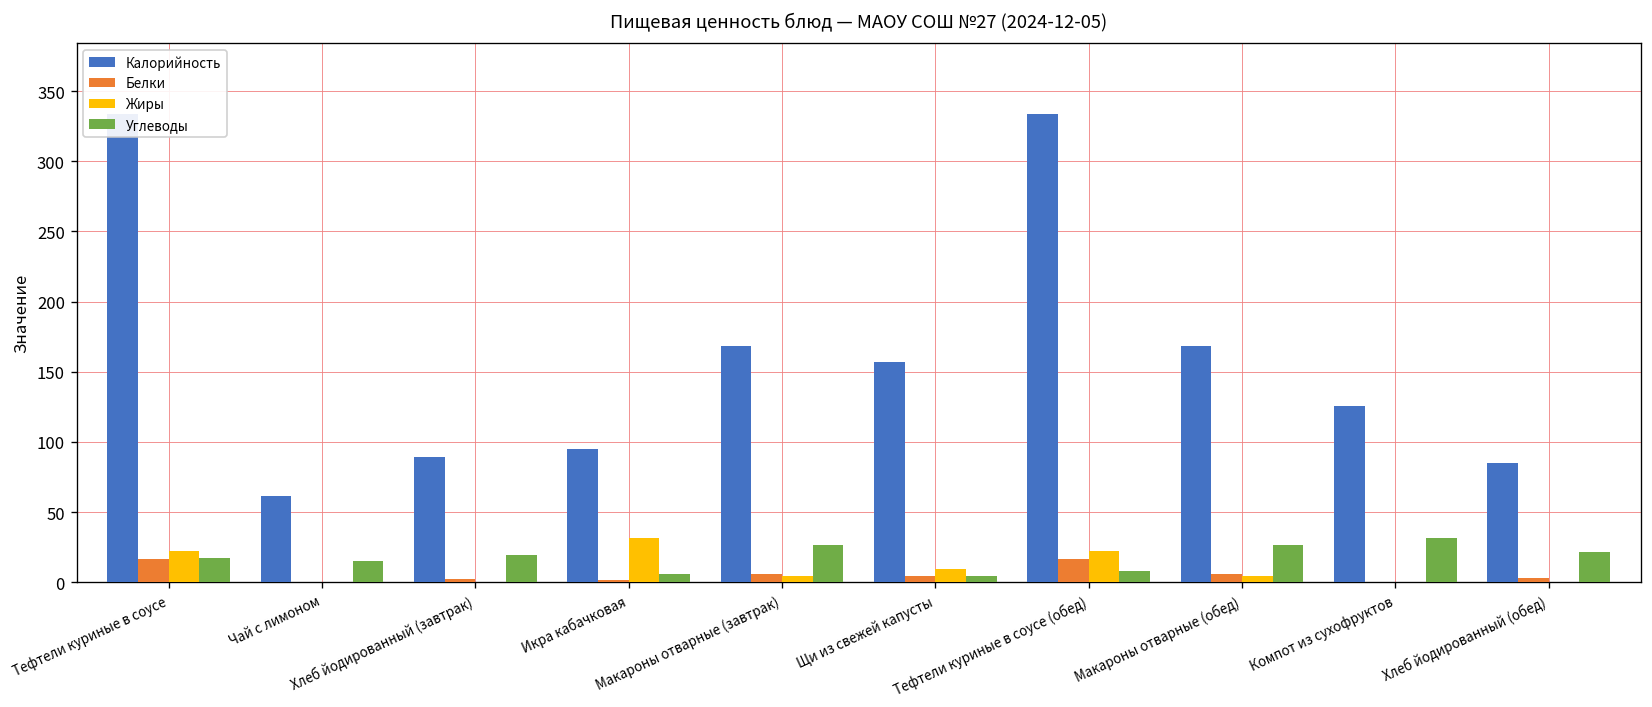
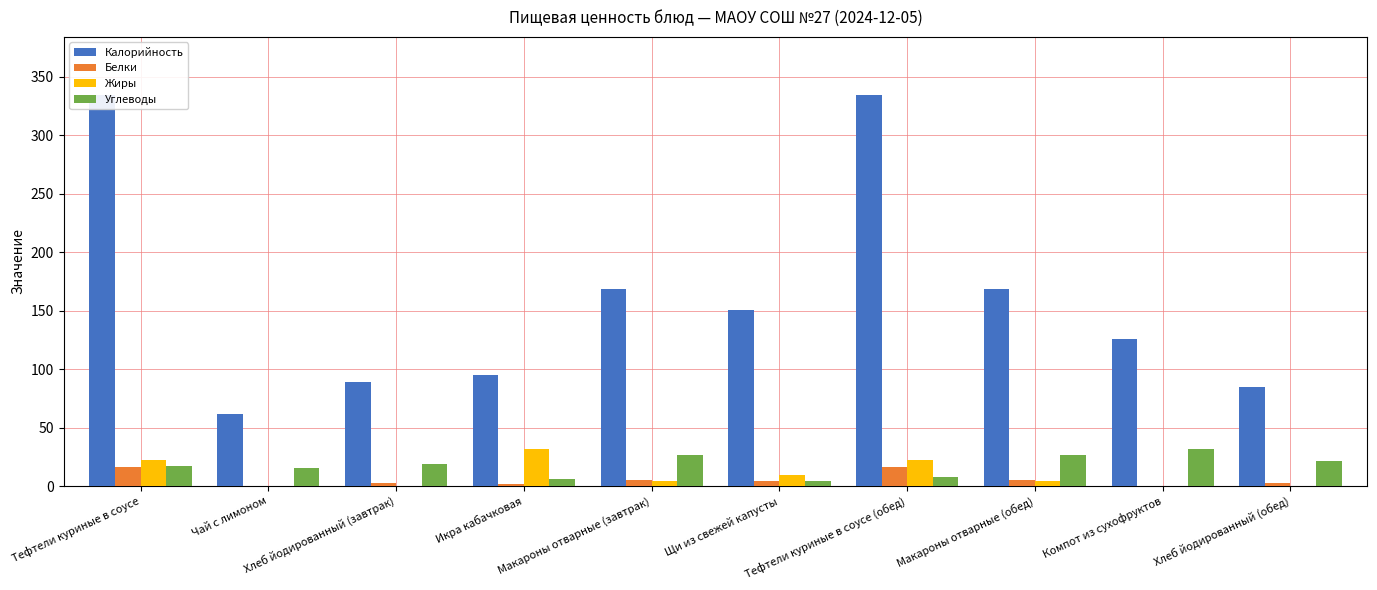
  {
    "Калорийность": {
      "Чай с лимоном": 62,
      "Хлеб йодированный (завтрак)": 89,
      "Икра кабачковая": 95,
      "Макароны отварные (завтрак)": 169,
-     "Щи из свежей капусты": 157,
+     "Щи из свежей капусты": 150,
      "Тефтели куриные в соусе (обед)": 334,
      "Макароны отварные (обед)": 169,
      "Компот из сухофруктов": 126,
      "Хлеб йодированный (обед)": 85
    },
    "Белки": {
      "Тефтели куриные в соусе": 16,
      "Хлеб йодированный (завтрак)": 3,
      "Макароны отварные (завтрак)": 6,
      "Щи из свежей капусты": 5,
      "Тефтели куриные в соусе (обед)": 16,
      "Макароны отварные (обед)": 6,
      "Компот из сухофруктов": 0,
      "Хлеб йодированный (обед)": 3
    },
    "Жиры": {
      "Тефтели куриные в соусе": 22,
      "Икра кабачковая": 32,
      "Макароны отварные (завтрак)": 5,
      "Щи из свежей капусты": 9,
      "Тефтели куриные в соусе (обед)": 22,
      "Макароны отварные (обед)": 5,
      "Компот из сухофруктов": 0
    },
    "Углеводы": {
      "Тефтели куриные в соусе": 17,
      "Чай с лимоном": 15,
      "Хлеб йодированный (завтрак)": 19,
      "Икра кабачковая": 6,
      "Макароны отварные (завтрак)": 26,
      "Щи из свежей капусты": 4,
      "Тефтели куриные в соусе (обед)": 8,
      "Макароны отварные (обед)": 26,
      "Компот из сухофруктов": 31,
      "Хлеб йодированный (обед)": 21
    }
  }
